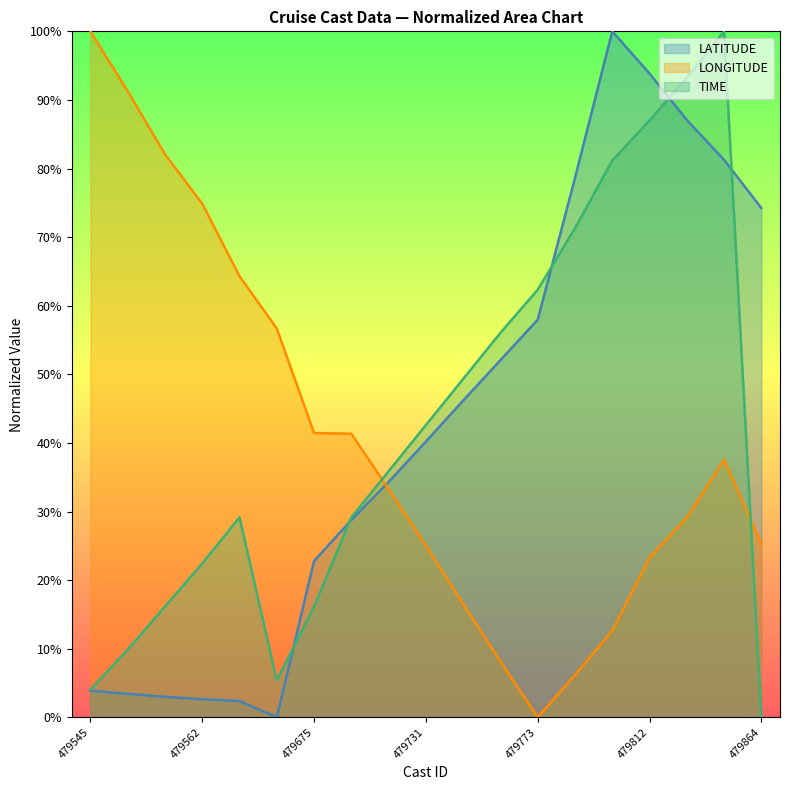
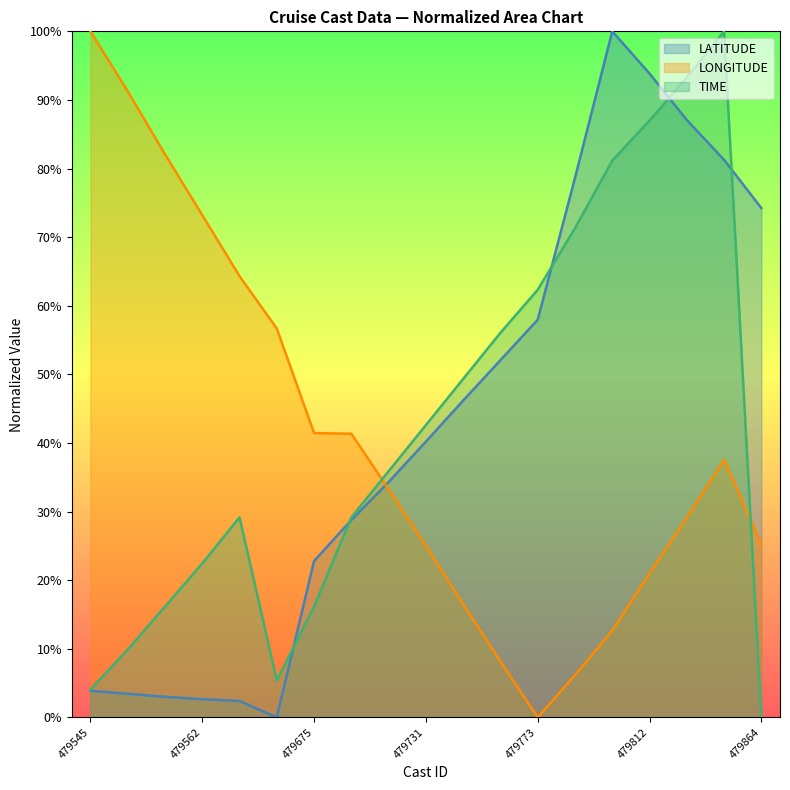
  {
    "LONGITUDE": {
      "479545": "100%",
-     "479562": "75%",
+     "479562": "73%",
      "479675": "41%",
      "479731": "25%",
      "479773": "0%",
-     "479812": "23%",
+     "479812": "21%",
      "479864": "25%"
    }
  }
